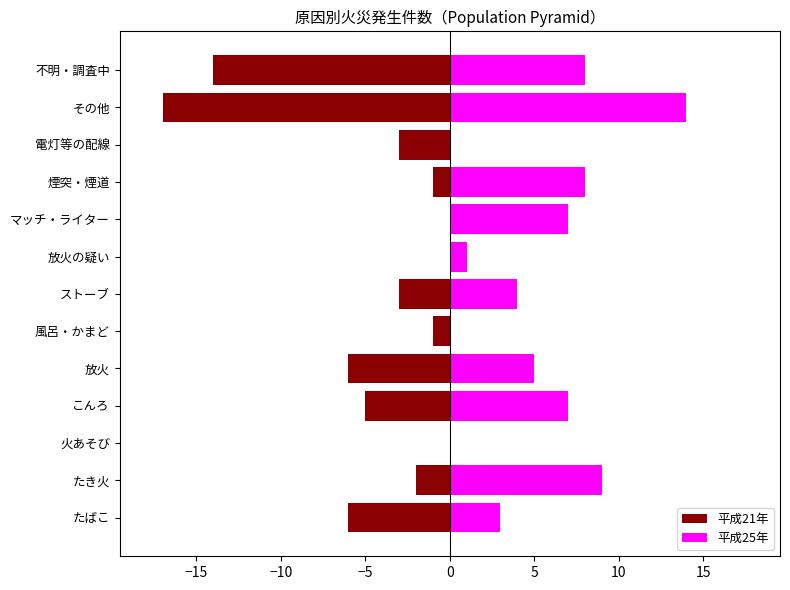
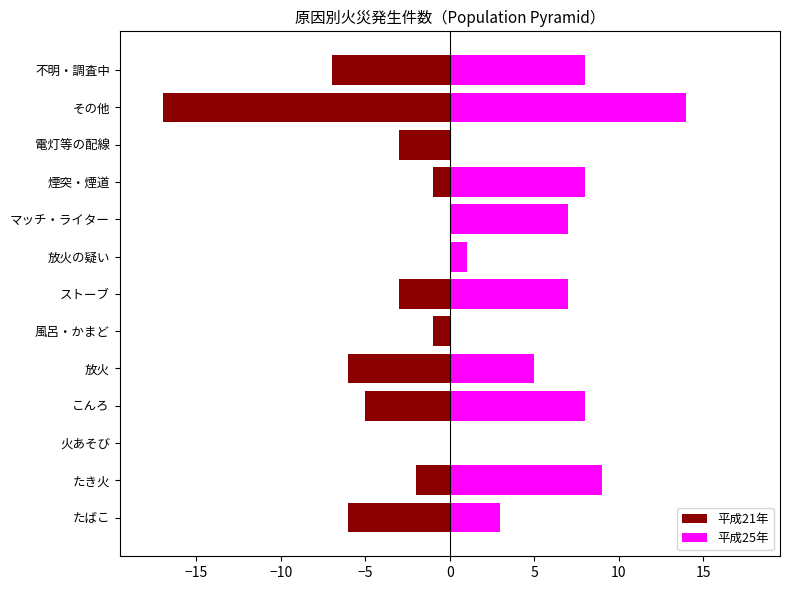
  {
    "平成21年": {
-     "不明・調査中": -14.0,
+     "不明・調査中": -7.0,
      "その他": -17.0,
      "電灯等の配線": -3.0,
      "煙突・煙道": -1.0,
      "マッチ・ライター": 0.0,
      "放火の疑い": 0.0,
      "ストーブ": -3.0,
      "風呂・かまど": -1.0,
      "放火": -6.0,
      "こんろ": -5.0,
      "火あそび": 0.0,
      "たき火": -2.0,
      "たばこ": -6.0
    },
    "平成25年": {
      "不明・調査中": 8,
      "その他": 14,
      "電灯等の配線": 0,
      "煙突・煙道": 8,
      "マッチ・ライター": 7,
      "放火の疑い": 1,
-     "ストーブ": 4,
+     "ストーブ": 7,
      "風呂・かまど": 0,
      "放火": 5,
-     "こんろ": 7,
+     "こんろ": 8,
      "火あそび": 0,
      "たき火": 9,
      "たばこ": 3
    }
  }
